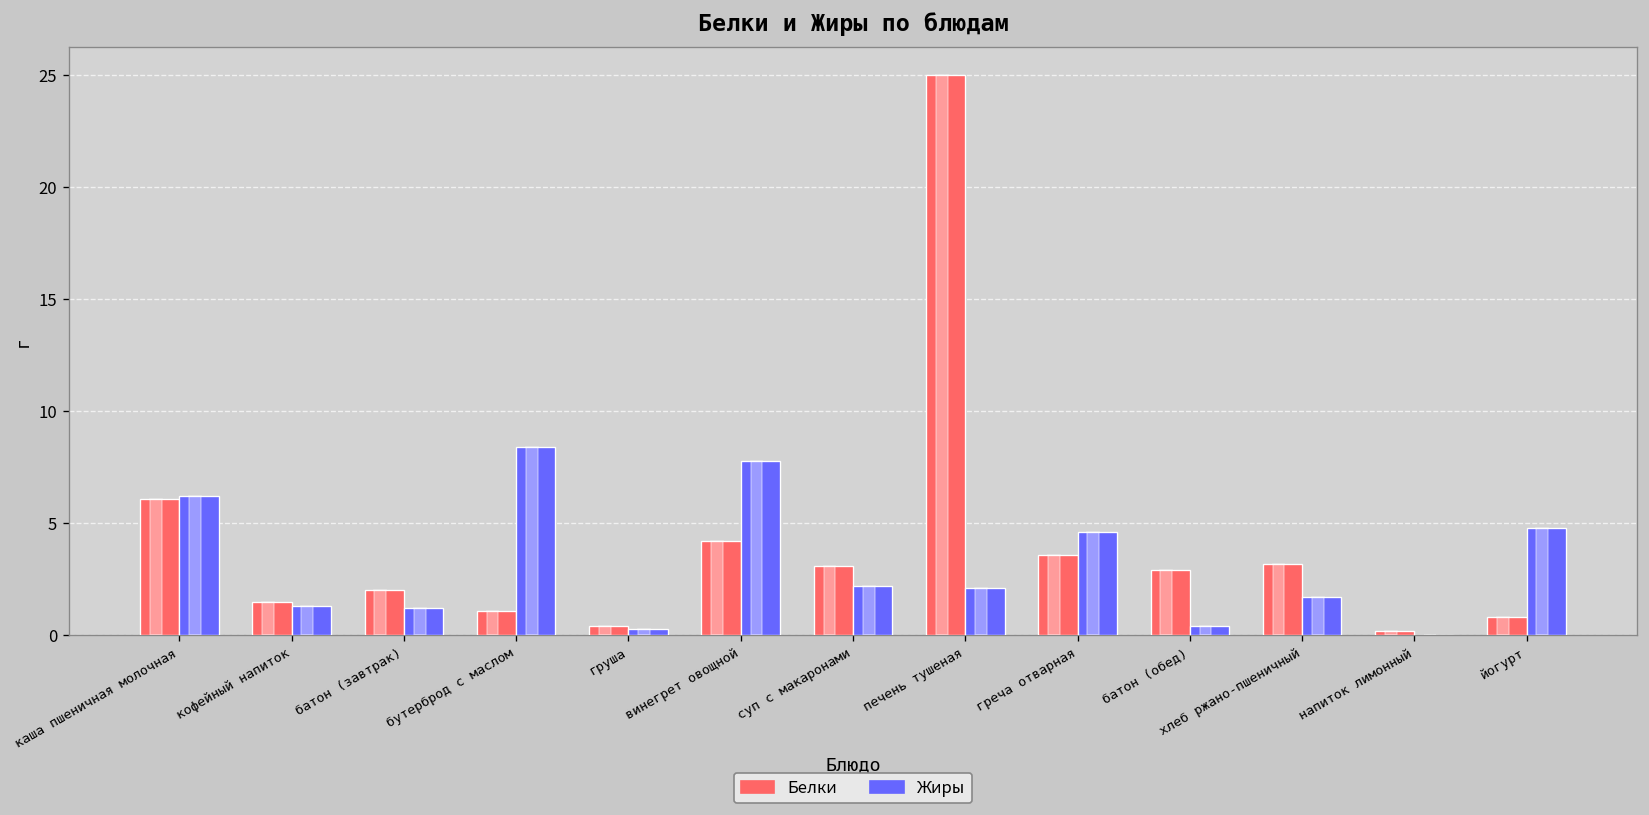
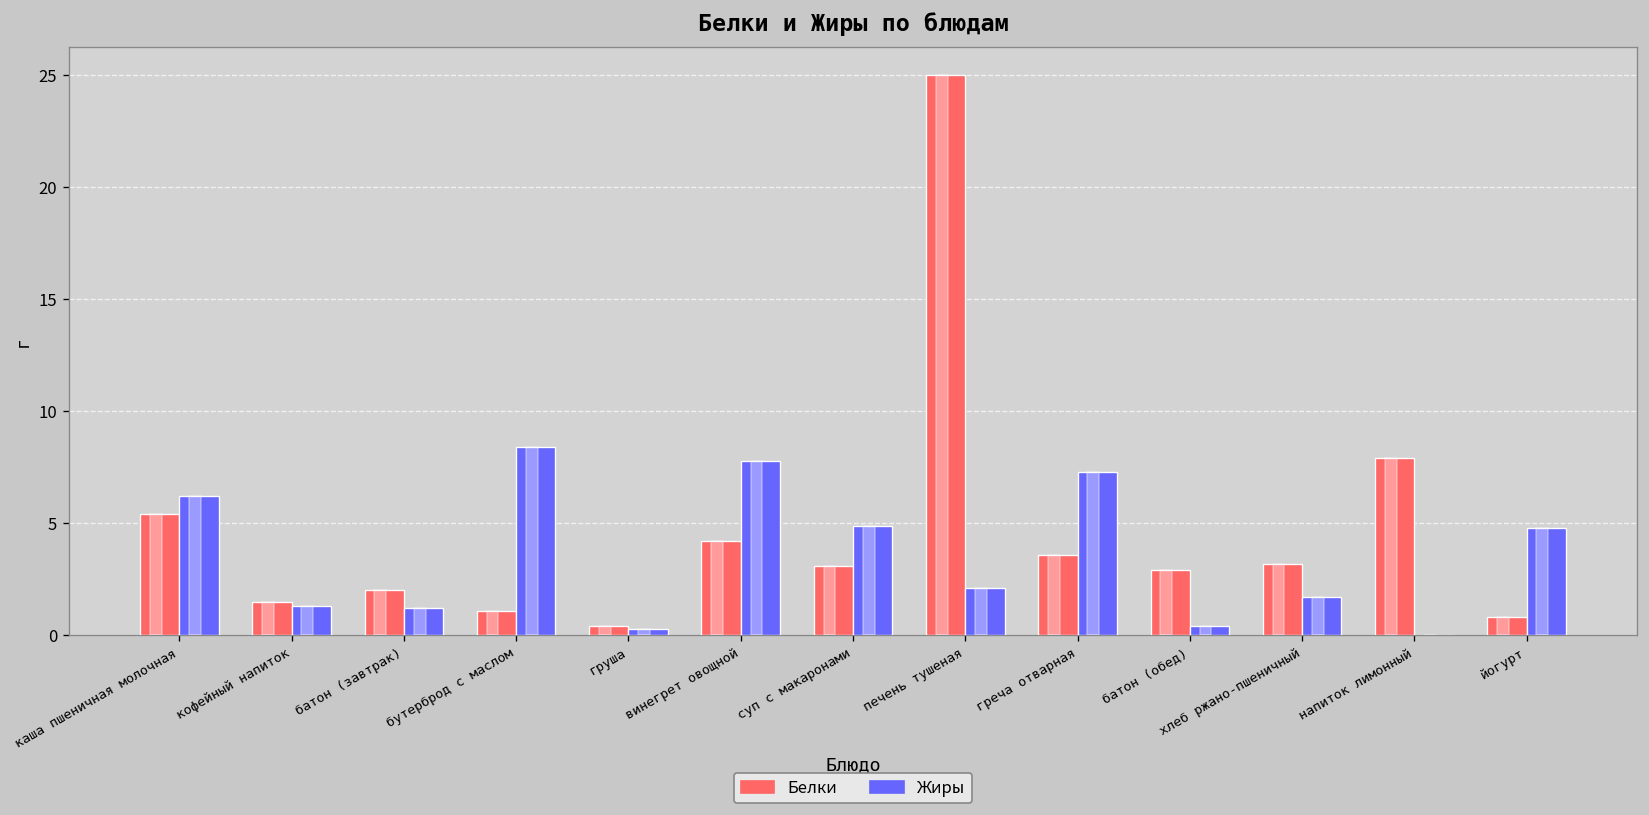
  {
    "Белки": {
-     "каша пшеничная молочная": 6.1,
+     "каша пшеничная молочная": 5.4,
      "кофейный напиток": 1.5,
      "батон (завтрак)": 2.0,
      "бутерброд с маслом": 1.1,
      "груша": 0.4,
      "винегрет овощной": 4.2,
      "суп с макаронами": 3.1,
      "печень тушеная": 25.0,
      "греча отварная": 3.6,
      "батон (обед)": 2.9,
      "хлеб ржано-пшеничный": 3.2,
-     "напиток лимонный": 0.2,
+     "напиток лимонный": 7.9,
      "йогурт": 0.8
    },
    "Жиры": {
      "каша пшеничная молочная": 6.2,
      "кофейный напиток": 1.3,
      "батон (завтрак)": 1.2,
      "бутерброд с маслом": 8.4,
      "груша": 0.3,
      "винегрет овощной": 7.8,
-     "суп с макаронами": 2.2,
+     "суп с макаронами": 4.9,
      "печень тушеная": 2.1,
-     "греча отварная": 4.6,
+     "греча отварная": 7.3,
      "батон (обед)": 0.4,
      "хлеб ржано-пшеничный": 1.7,
      "напиток лимонный": 0.0,
      "йогурт": 4.8
    }
  }
